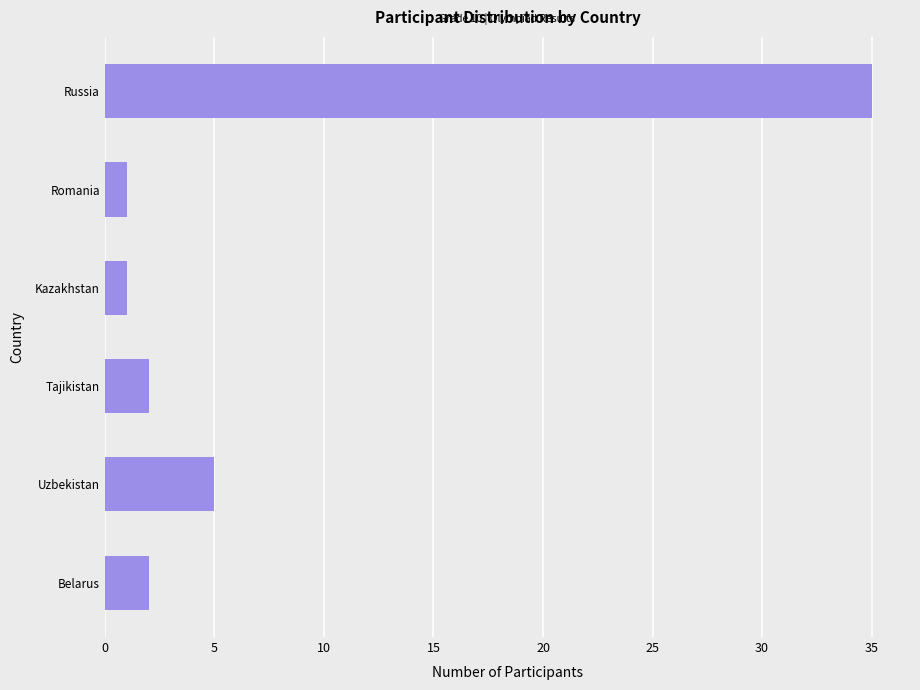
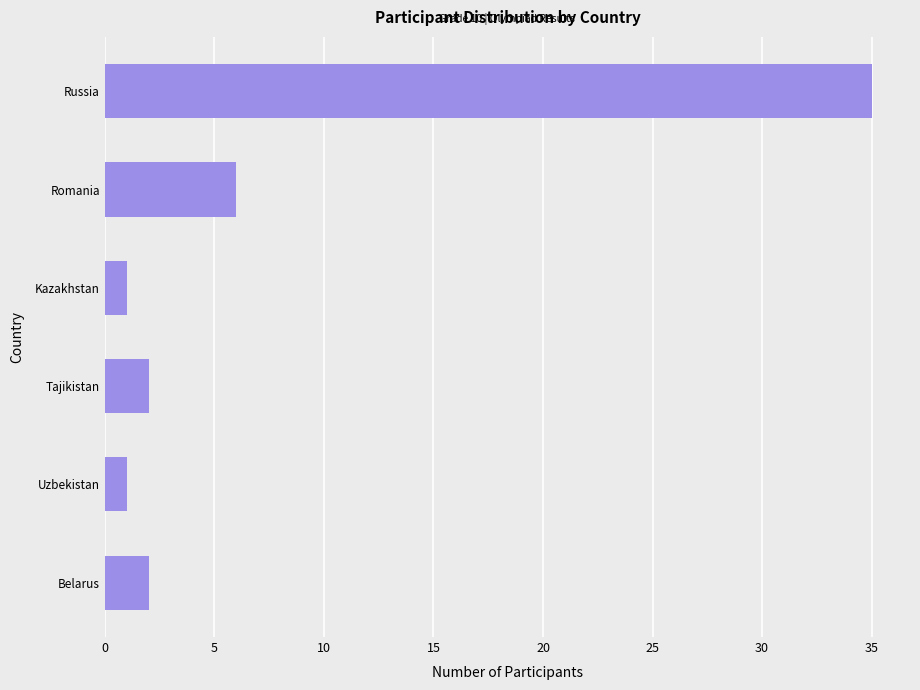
  {
    "Russia": 35,
-   "Romania": 1,
+   "Romania": 6,
    "Kazakhstan": 1,
    "Tajikistan": 2,
-   "Uzbekistan": 5,
+   "Uzbekistan": 1,
    "Belarus": 2
  }
